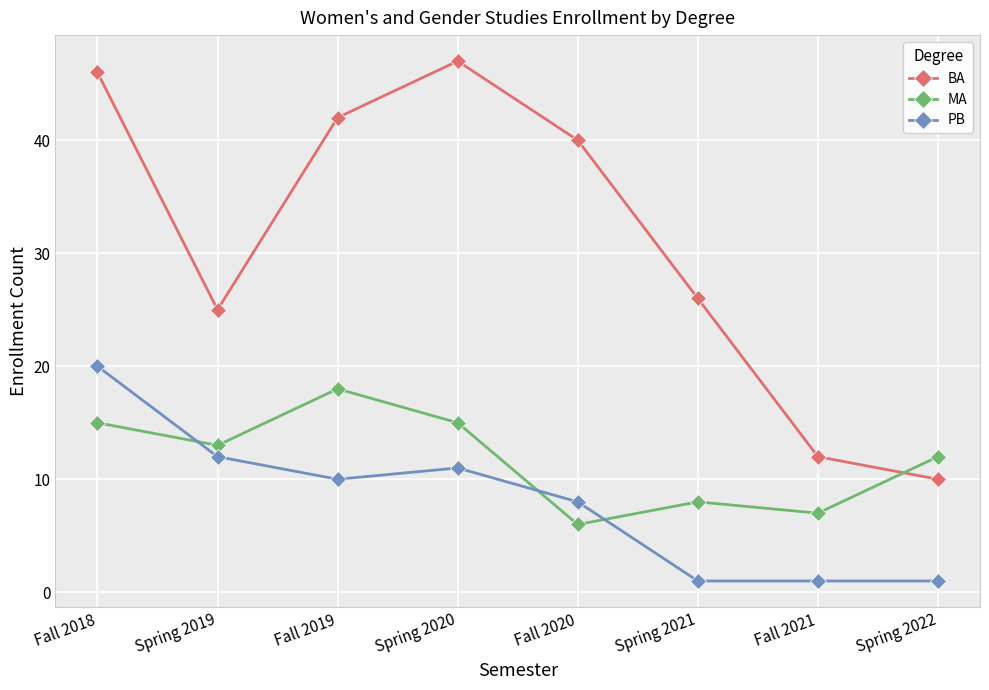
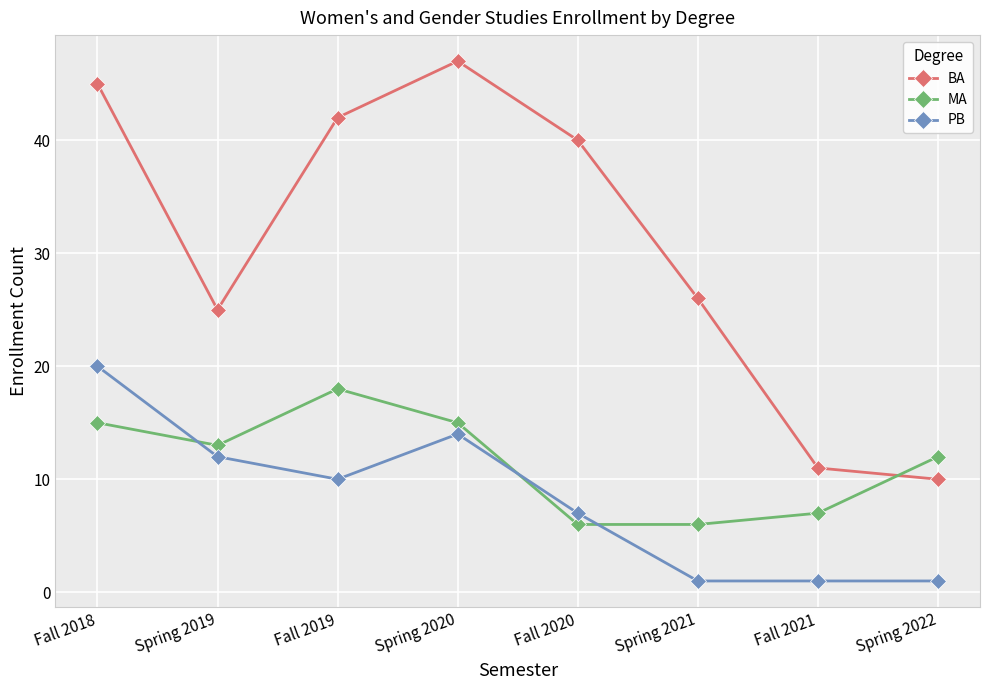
  {
    "BA": {
-     "Fall 2018": 46,
+     "Fall 2018": 45,
      "Spring 2019": 25,
      "Fall 2019": 42,
      "Spring 2020": 47,
      "Fall 2020": 40,
      "Spring 2021": 26,
-     "Fall 2021": 12,
+     "Fall 2021": 11,
      "Spring 2022": 10
    },
    "MA": {
      "Fall 2018": 15,
      "Spring 2019": 13,
      "Fall 2019": 18,
      "Spring 2020": 15,
      "Fall 2020": 6,
-     "Spring 2021": 8,
+     "Spring 2021": 6,
      "Fall 2021": 7,
      "Spring 2022": 12
    },
    "PB": {
      "Fall 2018": 20,
      "Spring 2019": 12,
      "Fall 2019": 10,
-     "Spring 2020": 11,
-     "Fall 2020": 8,
+     "Spring 2020": 14,
+     "Fall 2020": 7,
      "Spring 2021": 1,
      "Fall 2021": 1,
      "Spring 2022": 1
    }
  }
